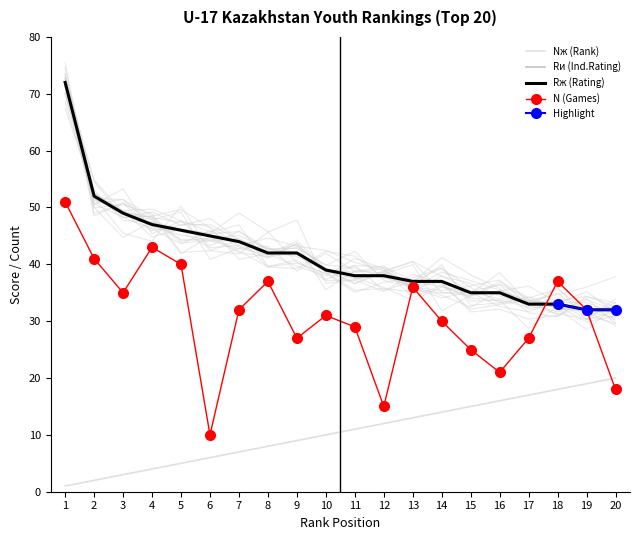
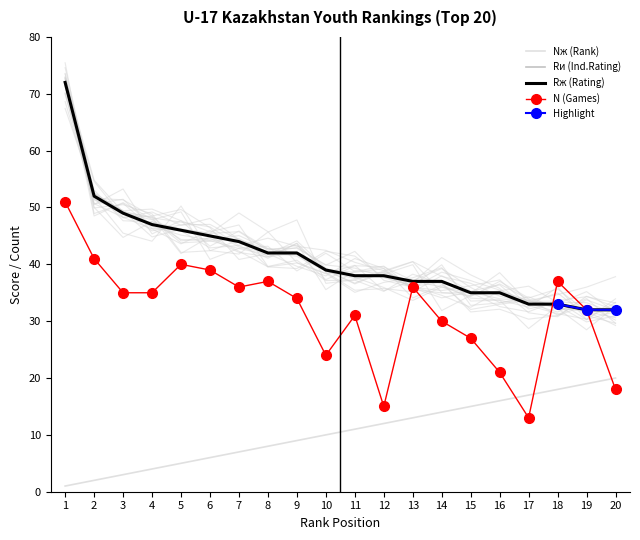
  {
    "N (Games)": {
      "1": 51,
      "2": 41,
      "3": 35,
-     "4": 43,
+     "4": 35,
      "5": 40,
-     "6": 10,
-     "7": 32,
+     "6": 39,
+     "7": 36,
      "8": 37,
-     "9": 27,
-     "10": 31,
-     "11": 29,
+     "9": 34,
+     "10": 24,
+     "11": 31,
      "12": 15,
      "14": 30,
-     "15": 25,
+     "15": 27,
      "16": 21,
-     "17": 27,
+     "17": 13,
      "18": 37,
      "20": 18
    }
  }
